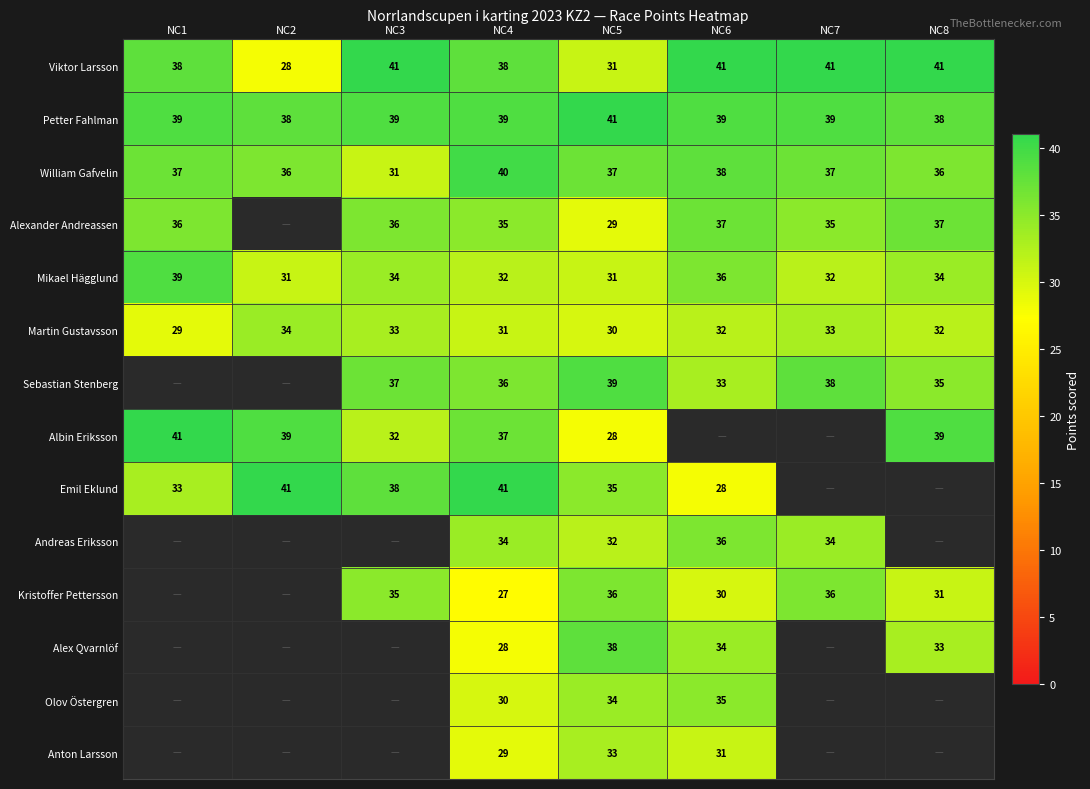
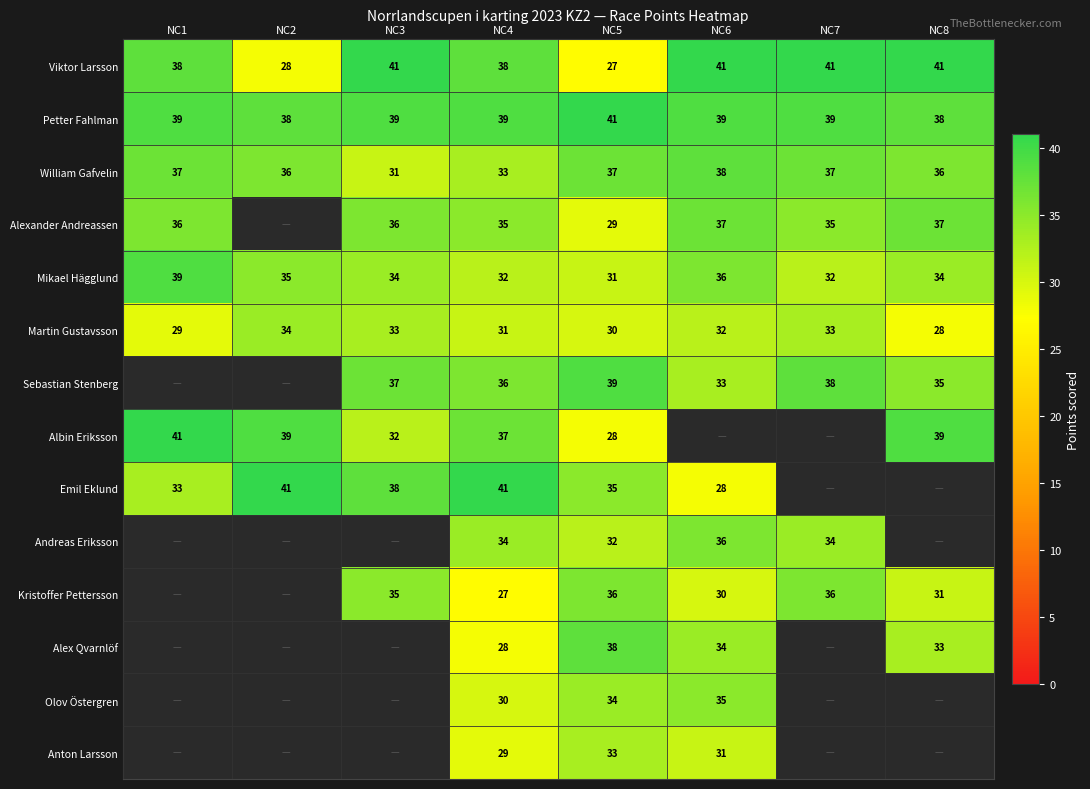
  {
    "Viktor Larsson": {
      "NC1": 38,
      "NC2": 28,
      "NC3": 41,
      "NC4": 38,
-     "NC5": 31,
+     "NC5": 27,
      "NC6": 41,
      "NC7": 41,
      "NC8": 41
    },
    "Petter Fahlman": {
      "NC1": 39,
      "NC2": 38,
      "NC3": 39,
      "NC4": 39,
      "NC5": 41,
      "NC6": 39,
      "NC7": 39,
      "NC8": 38
    },
    "William Gafvelin": {
      "NC1": 37,
      "NC2": 36,
      "NC3": 31,
-     "NC4": 40,
+     "NC4": 33,
      "NC5": 37,
      "NC6": 38,
      "NC7": 37,
      "NC8": 36
    },
    "Alexander Andreassen": {
      "NC1": 36,
      "NC3": 36,
      "NC4": 35,
      "NC5": 29,
      "NC6": 37,
      "NC7": 35,
      "NC8": 37
    },
    "Mikael Hägglund": {
      "NC1": 39,
-     "NC2": 31,
+     "NC2": 35,
      "NC3": 34,
      "NC4": 32,
      "NC5": 31,
      "NC6": 36,
      "NC7": 32,
      "NC8": 34
    },
    "Martin Gustavsson": {
      "NC1": 29,
      "NC2": 34,
      "NC3": 33,
      "NC4": 31,
      "NC5": 30,
      "NC6": 32,
      "NC7": 33,
-     "NC8": 32
+     "NC8": 28
    },
    "Sebastian Stenberg": {
      "NC3": 37,
      "NC4": 36,
      "NC5": 39,
      "NC6": 33,
      "NC7": 38,
      "NC8": 35
    },
    "Albin Eriksson": {
      "NC1": 41,
      "NC2": 39,
      "NC3": 32,
      "NC4": 37,
      "NC5": 28,
      "NC8": 39
    },
    "Emil Eklund": {
      "NC1": 33,
      "NC2": 41,
      "NC3": 38,
      "NC4": 41,
      "NC5": 35,
      "NC6": 28
    },
    "Andreas Eriksson": {
      "NC4": 34,
      "NC5": 32,
      "NC6": 36,
      "NC7": 34
    },
    "Kristoffer Pettersson": {
      "NC3": 35,
      "NC4": 27,
      "NC5": 36,
      "NC6": 30,
      "NC7": 36,
      "NC8": 31
    },
    "Alex Qvarnlöf": {
      "NC4": 28,
      "NC5": 38,
      "NC6": 34,
      "NC8": 33
    },
    "Olov Östergren": {
      "NC4": 30,
      "NC5": 34,
      "NC6": 35
    },
    "Anton Larsson": {
      "NC4": 29,
      "NC5": 33,
      "NC6": 31
    }
  }
